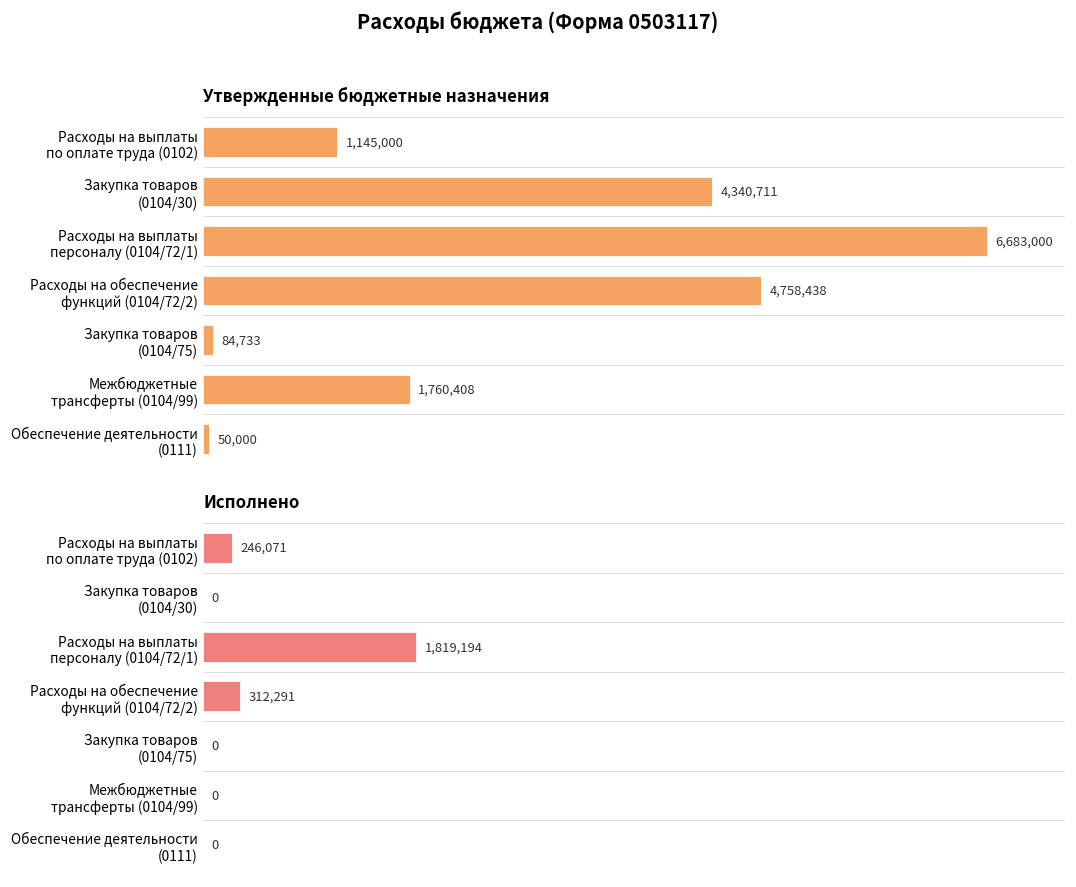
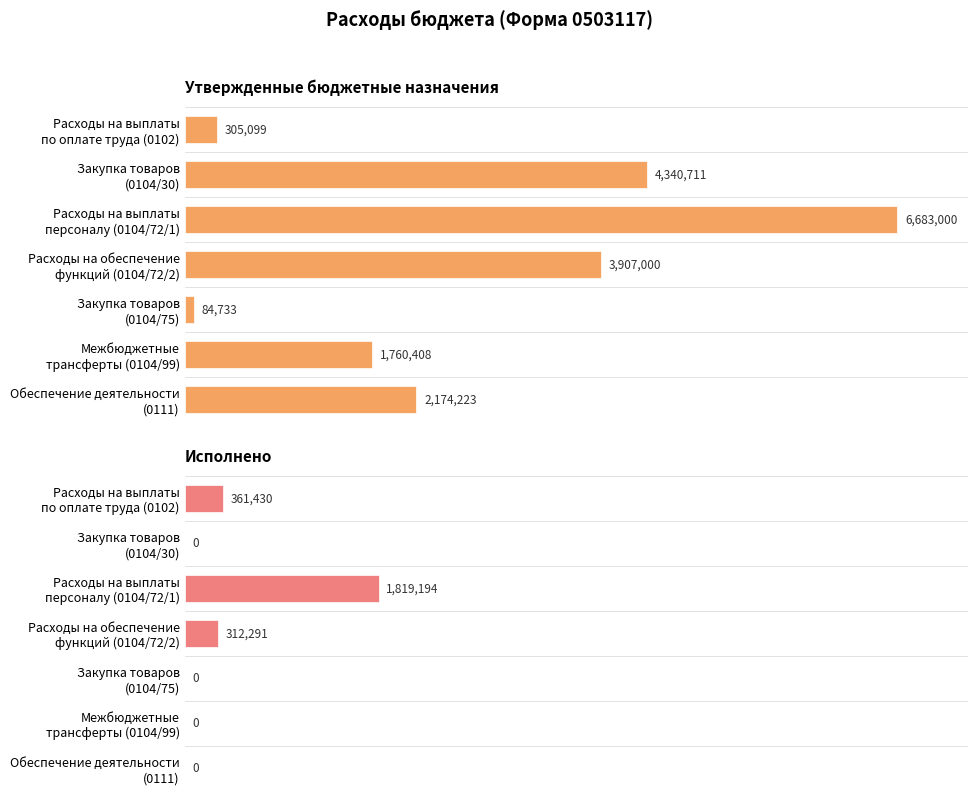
  {
    "Утвержденные бюджетные назначения": {
-     "Расходы на выплаты по оплате труда (0102)": "1,145,000",
+     "Расходы на выплаты по оплате труда (0102)": "305,099",
      "Закупка товаров (0104/30)": "4,340,711",
      "Расходы на выплаты персоналу (0104/72/1)": "6,683,000",
-     "Расходы на обеспечение функций (0104/72/2)": "4,758,438",
+     "Расходы на обеспечение функций (0104/72/2)": "3,907,000",
      "Закупка товаров (0104/75)": "84,733",
      "Межбюджетные трансферты (0104/99)": "1,760,408",
-     "Обеспечение деятельности (0111)": "50,000"
+     "Обеспечение деятельности (0111)": "2,174,223"
    },
    "Исполнено": {
-     "Расходы на выплаты по оплате труда (0102)": "246,071",
+     "Расходы на выплаты по оплате труда (0102)": "361,430",
      "Закупка товаров (0104/30)": "0",
      "Расходы на выплаты персоналу (0104/72/1)": "1,819,194",
      "Расходы на обеспечение функций (0104/72/2)": "312,291",
      "Закупка товаров (0104/75)": "0",
      "Межбюджетные трансферты (0104/99)": "0",
      "Обеспечение деятельности (0111)": "0"
    }
  }
